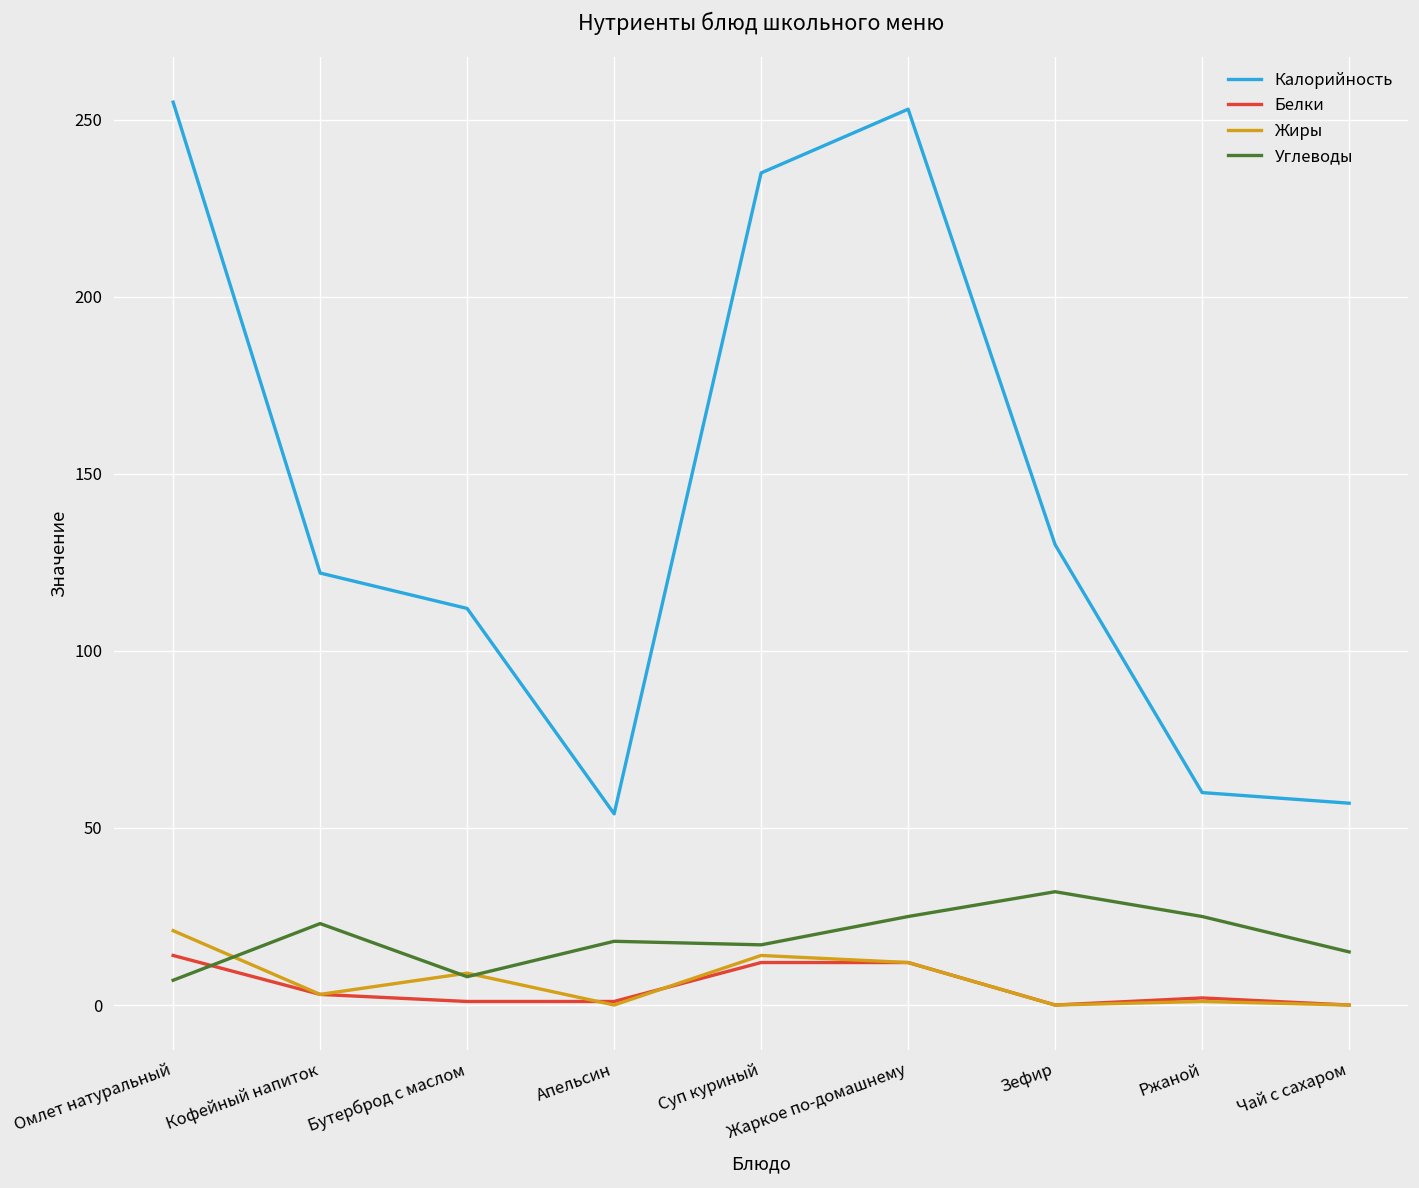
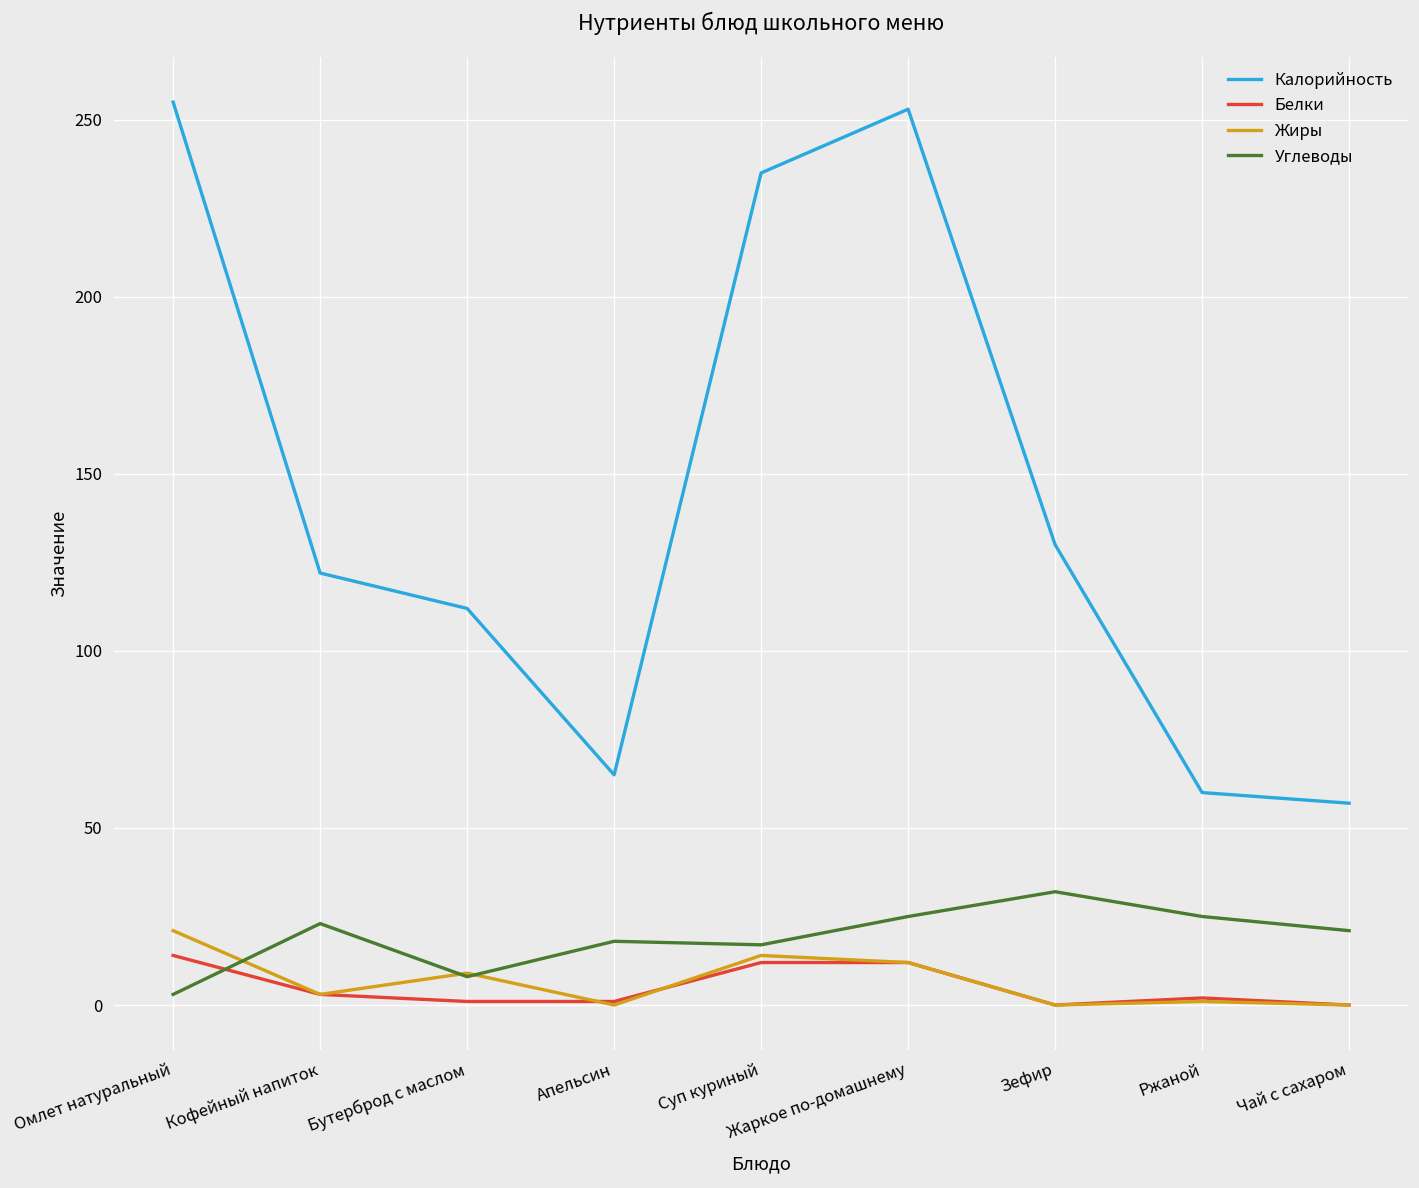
  {
    "Калорийность": {
      "Омлет натуральный": 255,
      "Кофейный напиток": 122,
      "Бутерброд с маслом": 112,
-     "Апельсин": 54,
+     "Апельсин": 65,
      "Суп куриный": 235,
      "Жаркое по-домашнему": 253,
      "Зефир": 130,
      "Ржаной": 60,
      "Чай с сахаром": 57
    },
    "Белки": {
      "Омлет натуральный": 14,
      "Бутерброд с маслом": 1,
      "Апельсин": 1,
      "Суп куриный": 12,
      "Ржаной": 2
    },
    "Жиры": {
      "Омлет натуральный": 21,
      "Бутерброд с маслом": 9,
      "Апельсин": 0,
      "Суп куриный": 14,
      "Ржаной": 1
    },
    "Углеводы": {
-     "Омлет натуральный": 7,
+     "Омлет натуральный": 3,
      "Кофейный напиток": 23,
      "Бутерброд с маслом": 8,
      "Апельсин": 18,
      "Суп куриный": 17,
      "Жаркое по-домашнему": 25,
      "Зефир": 32,
      "Ржаной": 25,
-     "Чай с сахаром": 15
+     "Чай с сахаром": 21
    }
  }
